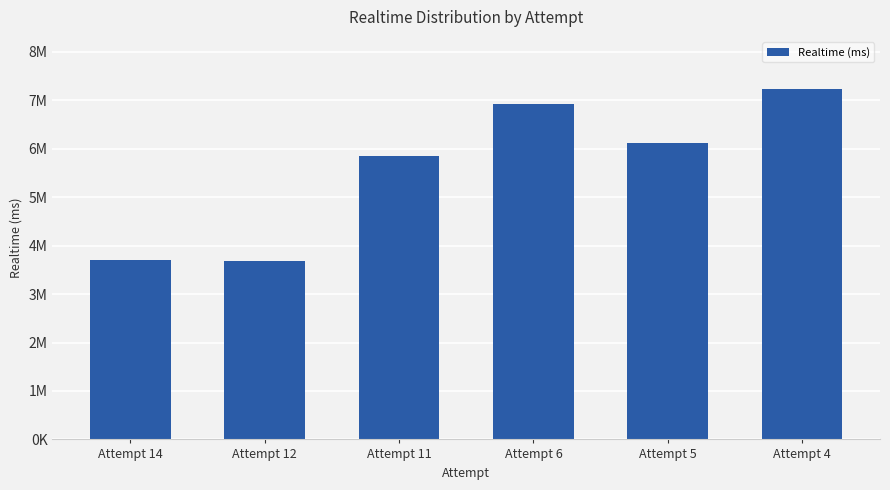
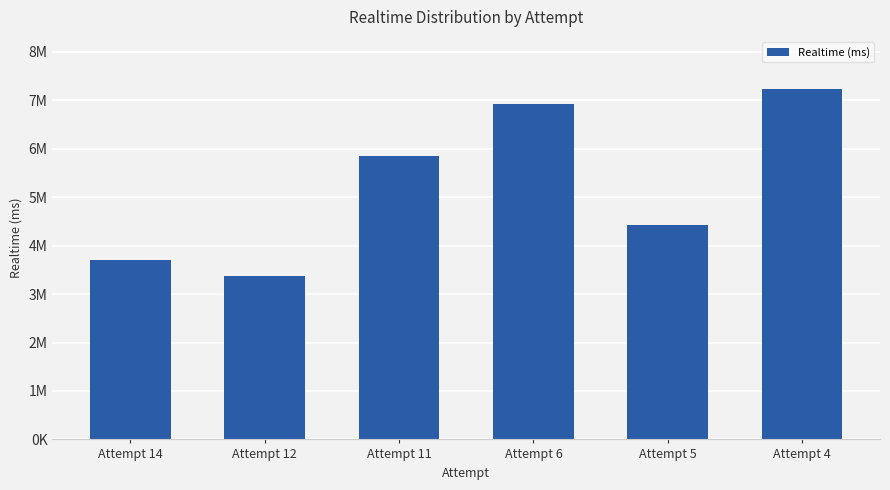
  {
    "Attempt 14": 3700000,
-   "Attempt 12": 3700000,
+   "Attempt 12": 3400000,
    "Attempt 11": 5900000,
    "Attempt 6": 6900000,
-   "Attempt 5": 6100000,
+   "Attempt 5": 4400000,
    "Attempt 4": 7200000
  }
